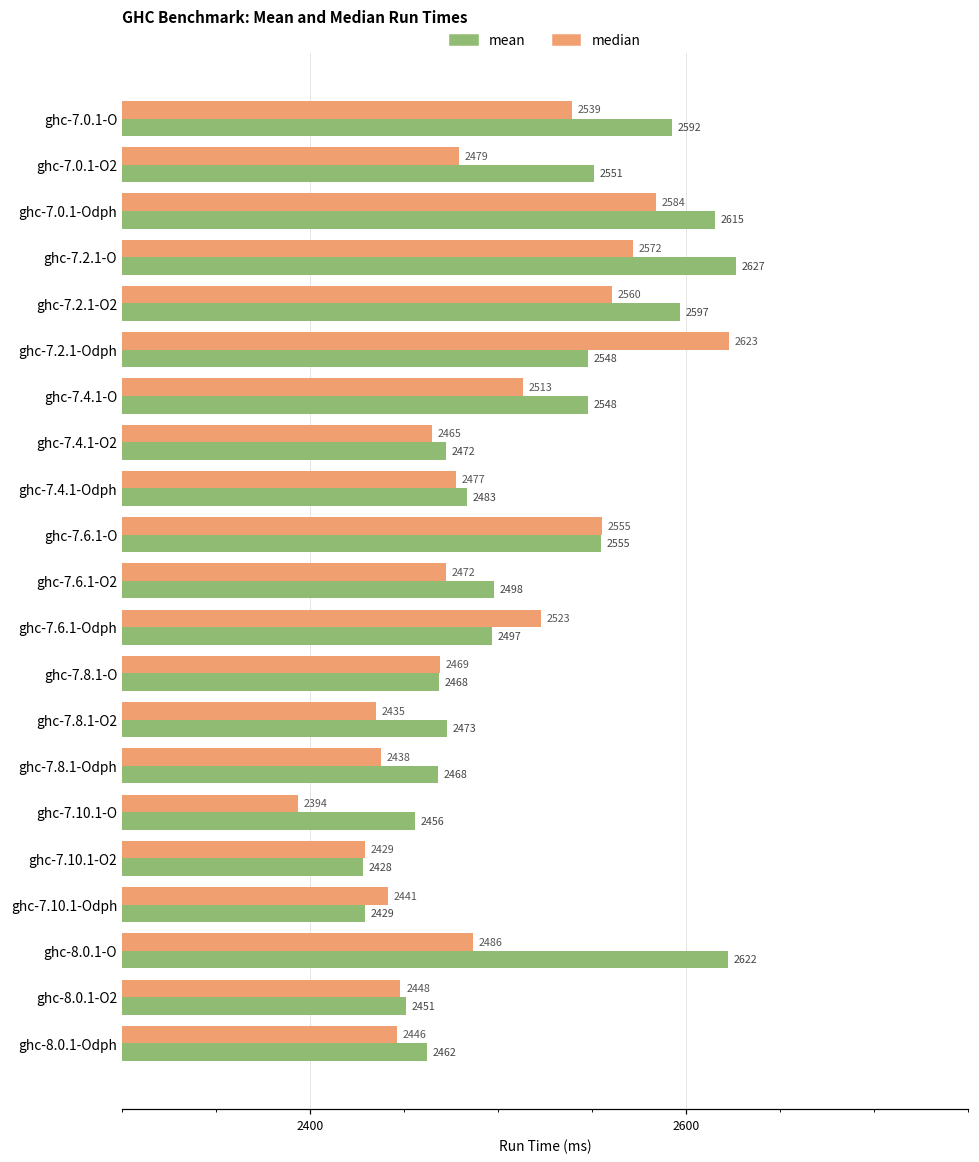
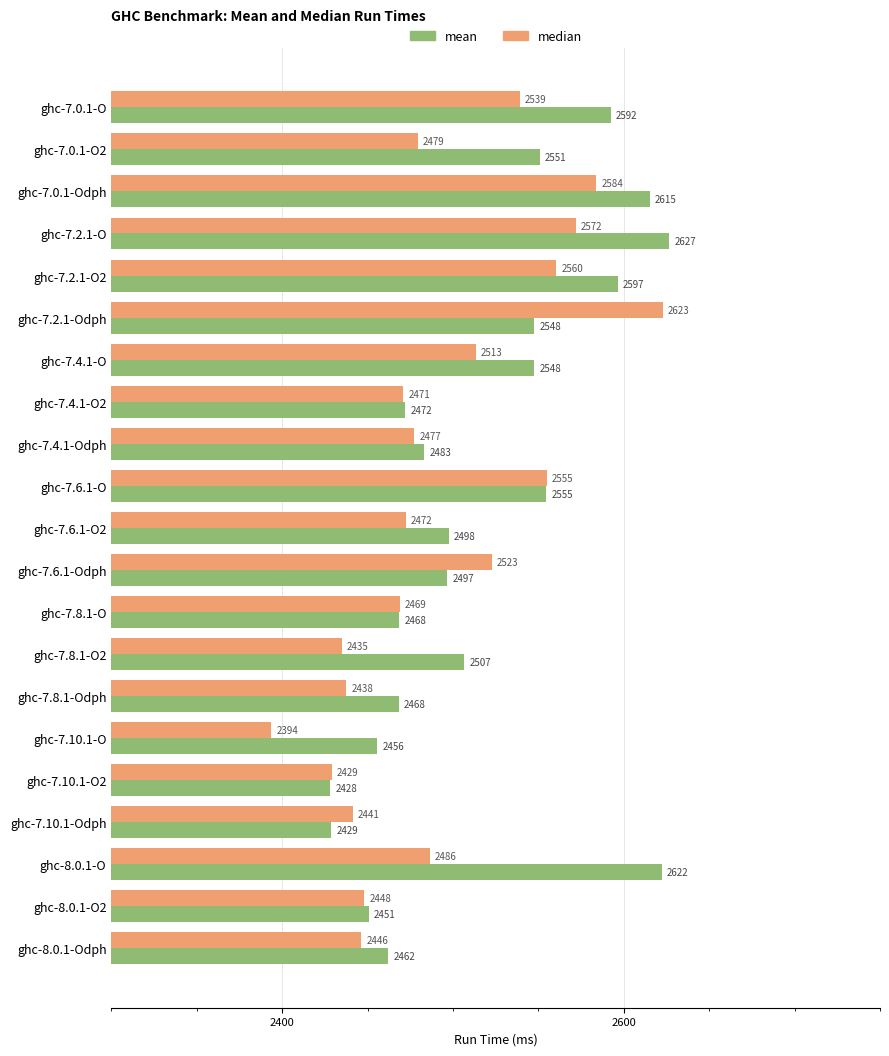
  {
    "mean": {
      "ghc-7.0.1-O": 2592,
      "ghc-7.0.1-O2": 2551,
      "ghc-7.0.1-Odph": 2615,
      "ghc-7.2.1-O": 2627,
      "ghc-7.2.1-O2": 2597,
      "ghc-7.2.1-Odph": 2548,
      "ghc-7.4.1-O": 2548,
      "ghc-7.4.1-O2": 2472,
      "ghc-7.4.1-Odph": 2483,
      "ghc-7.6.1-O": 2555,
      "ghc-7.6.1-O2": 2498,
      "ghc-7.6.1-Odph": 2497,
      "ghc-7.8.1-O": 2468,
-     "ghc-7.8.1-O2": 2473,
+     "ghc-7.8.1-O2": 2507,
      "ghc-7.8.1-Odph": 2468,
      "ghc-7.10.1-O": 2456,
      "ghc-7.10.1-O2": 2428,
      "ghc-7.10.1-Odph": 2429,
      "ghc-8.0.1-O": 2622,
      "ghc-8.0.1-O2": 2451,
      "ghc-8.0.1-Odph": 2462
    },
    "median": {
      "ghc-7.0.1-O": 2539,
      "ghc-7.0.1-O2": 2479,
      "ghc-7.0.1-Odph": 2584,
      "ghc-7.2.1-O": 2572,
      "ghc-7.2.1-O2": 2560,
      "ghc-7.2.1-Odph": 2623,
      "ghc-7.4.1-O": 2513,
-     "ghc-7.4.1-O2": 2465,
+     "ghc-7.4.1-O2": 2471,
      "ghc-7.4.1-Odph": 2477,
      "ghc-7.6.1-O": 2555,
      "ghc-7.6.1-O2": 2472,
      "ghc-7.6.1-Odph": 2523,
      "ghc-7.8.1-O": 2469,
      "ghc-7.8.1-O2": 2435,
      "ghc-7.8.1-Odph": 2438,
      "ghc-7.10.1-O": 2394,
      "ghc-7.10.1-O2": 2429,
      "ghc-7.10.1-Odph": 2441,
      "ghc-8.0.1-O": 2486,
      "ghc-8.0.1-O2": 2448,
      "ghc-8.0.1-Odph": 2446
    }
  }
